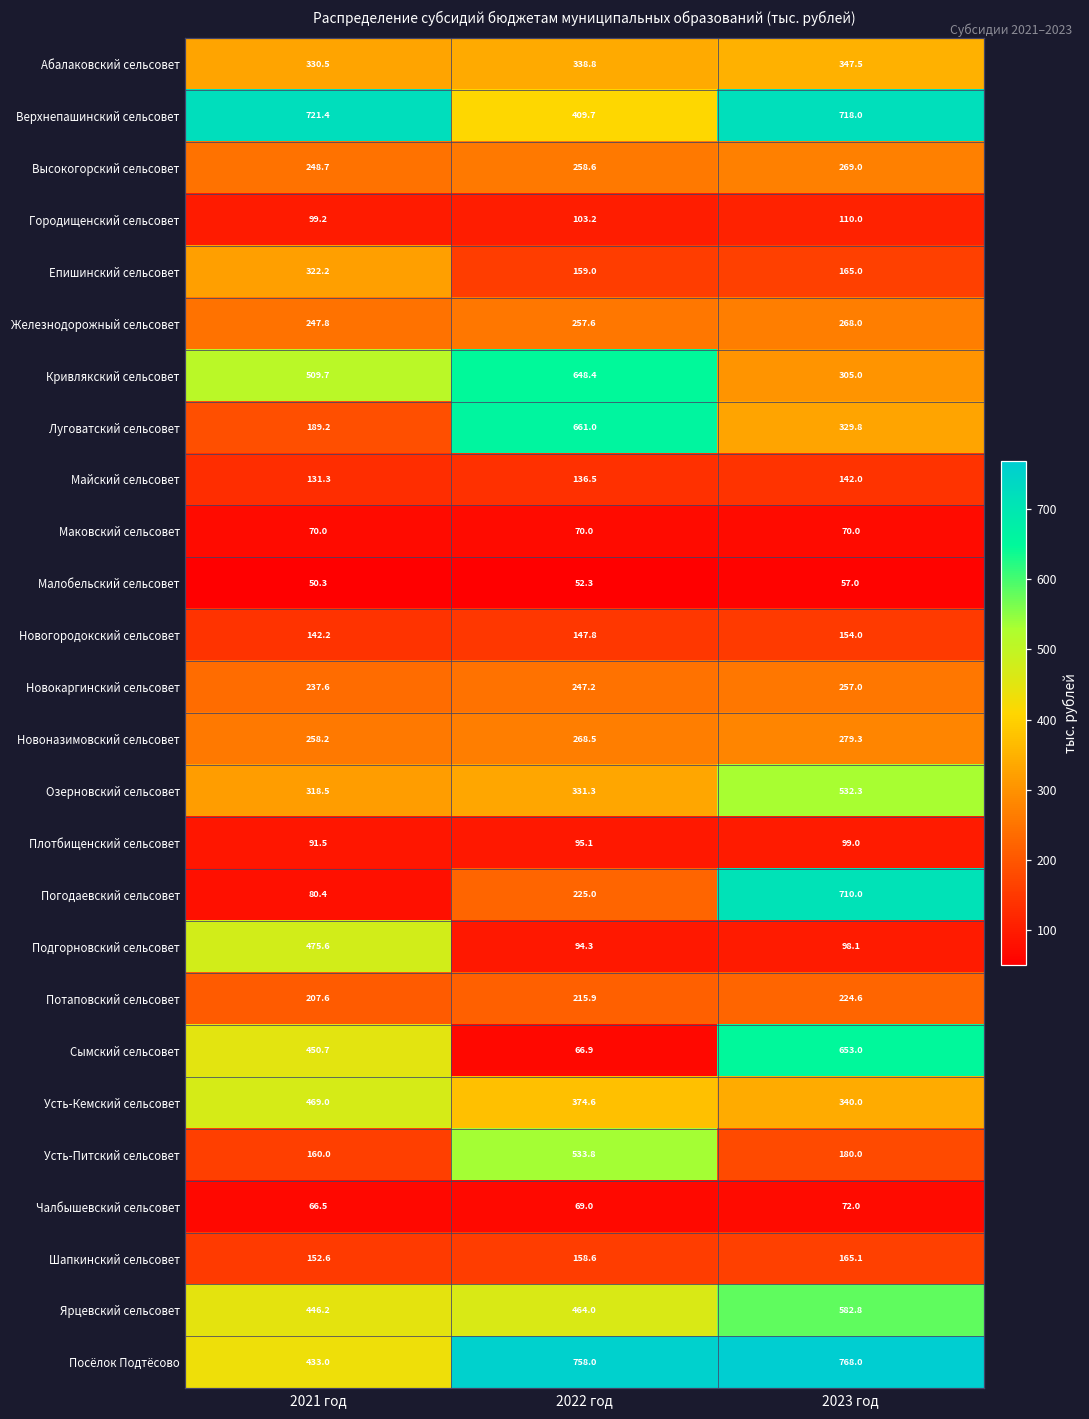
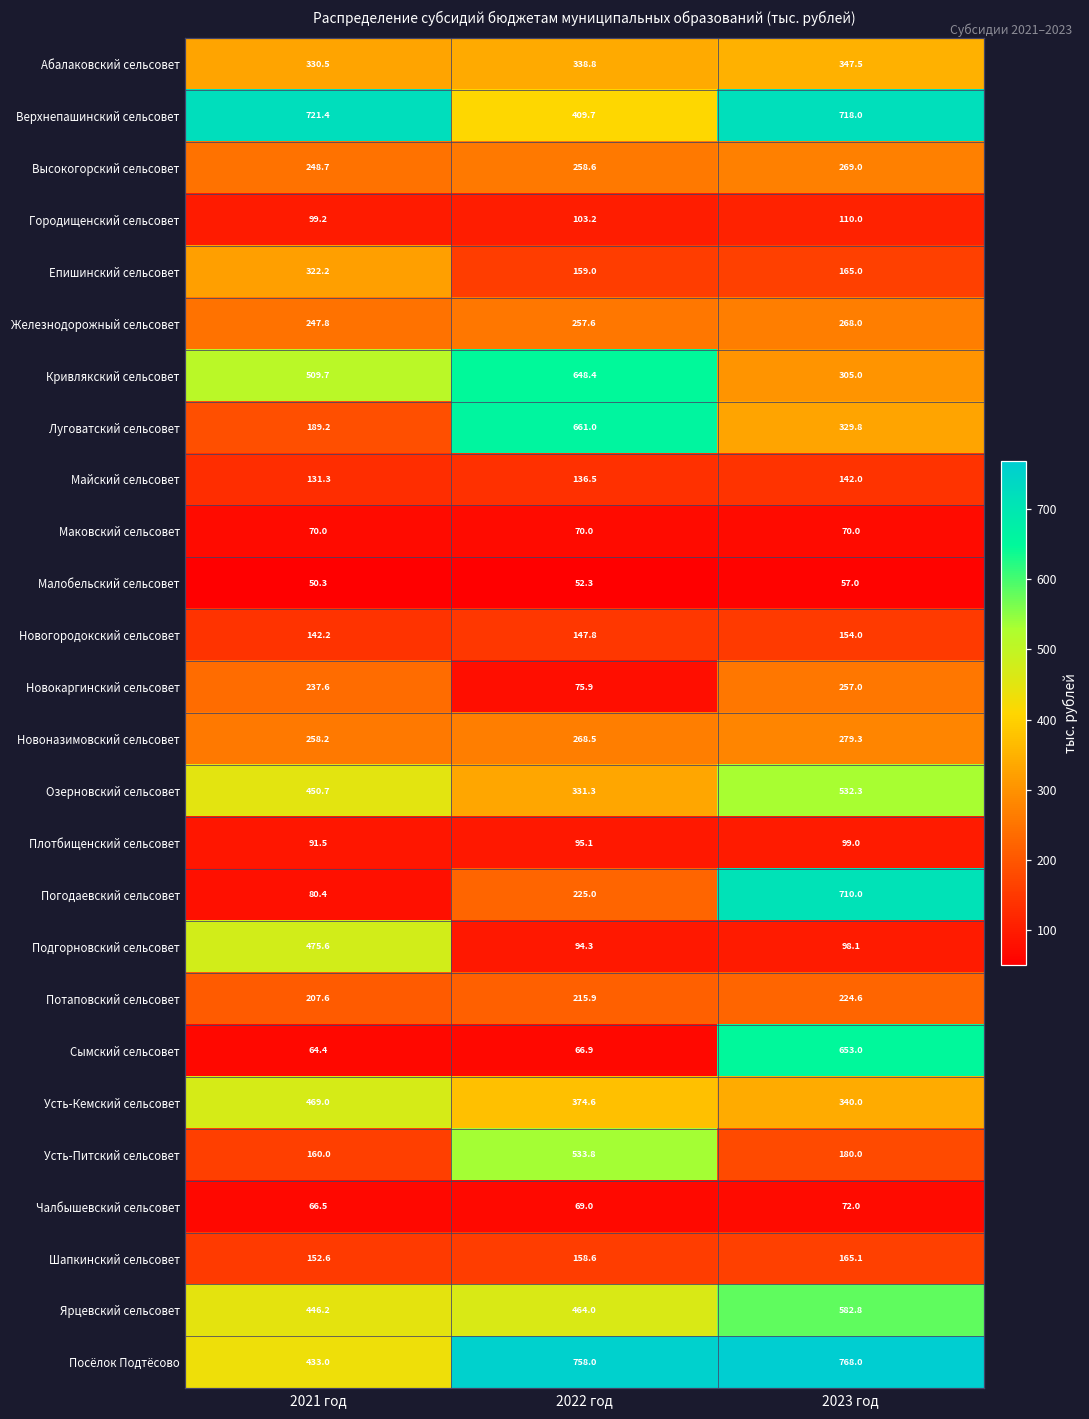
  {
    "Абалаковский сельсовет": {
      "2021 год": 330.5,
      "2022 год": 338.8,
      "2023 год": 347.5
    },
    "Верхнепашинский сельсовет": {
      "2021 год": 721.4,
      "2022 год": 409.7,
      "2023 год": 718.0
    },
    "Высокогорский сельсовет": {
      "2021 год": 248.7,
      "2022 год": 258.6,
      "2023 год": 269.0
    },
    "Городищенский сельсовет": {
      "2021 год": 99.2,
      "2022 год": 103.2,
      "2023 год": 110.0
    },
    "Епишинский сельсовет": {
      "2021 год": 322.2,
      "2022 год": 159.0,
      "2023 год": 165.0
    },
    "Железнодорожный сельсовет": {
      "2021 год": 247.8,
      "2022 год": 257.6,
      "2023 год": 268.0
    },
    "Кривлякский сельсовет": {
      "2021 год": 509.7,
      "2022 год": 648.4,
      "2023 год": 305.0
    },
    "Луговатский сельсовет": {
      "2021 год": 189.2,
      "2022 год": 661.0,
      "2023 год": 329.8
    },
    "Майский сельсовет": {
      "2021 год": 131.3,
      "2022 год": 136.5,
      "2023 год": 142.0
    },
    "Маковский сельсовет": {
      "2021 год": 70.0,
      "2022 год": 70.0,
      "2023 год": 70.0
    },
    "Малобельский сельсовет": {
      "2021 год": 50.3,
      "2022 год": 52.3,
      "2023 год": 57.0
    },
    "Новогородокский сельсовет": {
      "2021 год": 142.2,
      "2022 год": 147.8,
      "2023 год": 154.0
    },
    "Новокаргинский сельсовет": {
      "2021 год": 237.6,
-     "2022 год": 247.2,
+     "2022 год": 75.9,
      "2023 год": 257.0
    },
    "Новоназимовский сельсовет": {
      "2021 год": 258.2,
      "2022 год": 268.5,
      "2023 год": 279.3
    },
    "Озерновский сельсовет": {
-     "2021 год": 318.5,
+     "2021 год": 450.7,
      "2022 год": 331.3,
      "2023 год": 532.3
    },
    "Плотбищенский сельсовет": {
      "2021 год": 91.5,
      "2022 год": 95.1,
      "2023 год": 99.0
    },
    "Погодаевский сельсовет": {
      "2021 год": 80.4,
      "2022 год": 225.0,
      "2023 год": 710.0
    },
    "Подгорновский сельсовет": {
      "2021 год": 475.6,
      "2022 год": 94.3,
      "2023 год": 98.1
    },
    "Потаповский сельсовет": {
      "2021 год": 207.6,
      "2022 год": 215.9,
      "2023 год": 224.6
    },
    "Сымский сельсовет": {
-     "2021 год": 450.7,
+     "2021 год": 64.4,
      "2022 год": 66.9,
      "2023 год": 653.0
    },
    "Усть-Кемский сельсовет": {
      "2021 год": 469.0,
      "2022 год": 374.6,
      "2023 год": 340.0
    },
    "Усть-Питский сельсовет": {
      "2021 год": 160.0,
      "2022 год": 533.8,
      "2023 год": 180.0
    },
    "Чалбышевский сельсовет": {
      "2021 год": 66.5,
      "2022 год": 69.0,
      "2023 год": 72.0
    },
    "Шапкинский сельсовет": {
      "2021 год": 152.6,
      "2022 год": 158.6,
      "2023 год": 165.1
    },
    "Ярцевский сельсовет": {
      "2021 год": 446.2,
      "2022 год": 464.0,
      "2023 год": 582.8
    },
    "Посёлок Подтёсово": {
      "2021 год": 433.0,
      "2022 год": 758.0,
      "2023 год": 768.0
    }
  }
